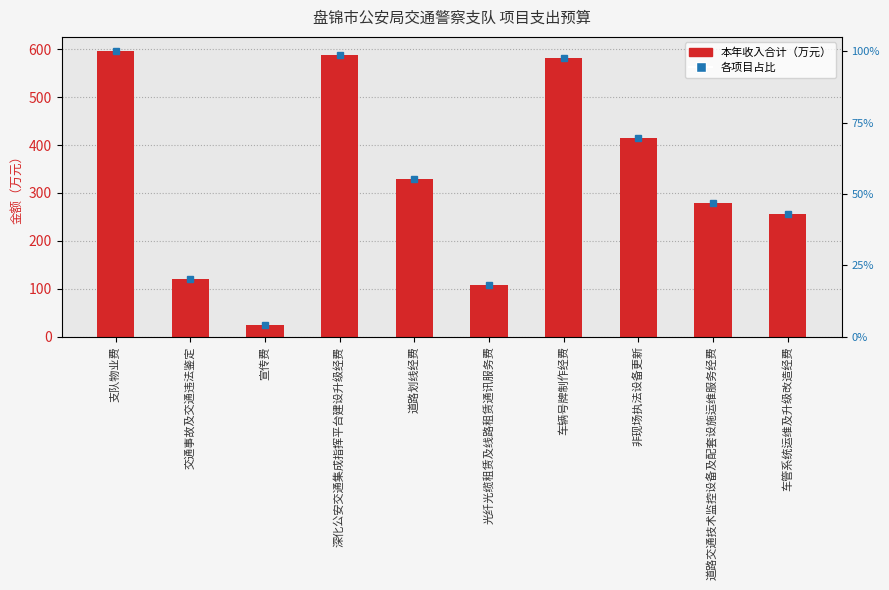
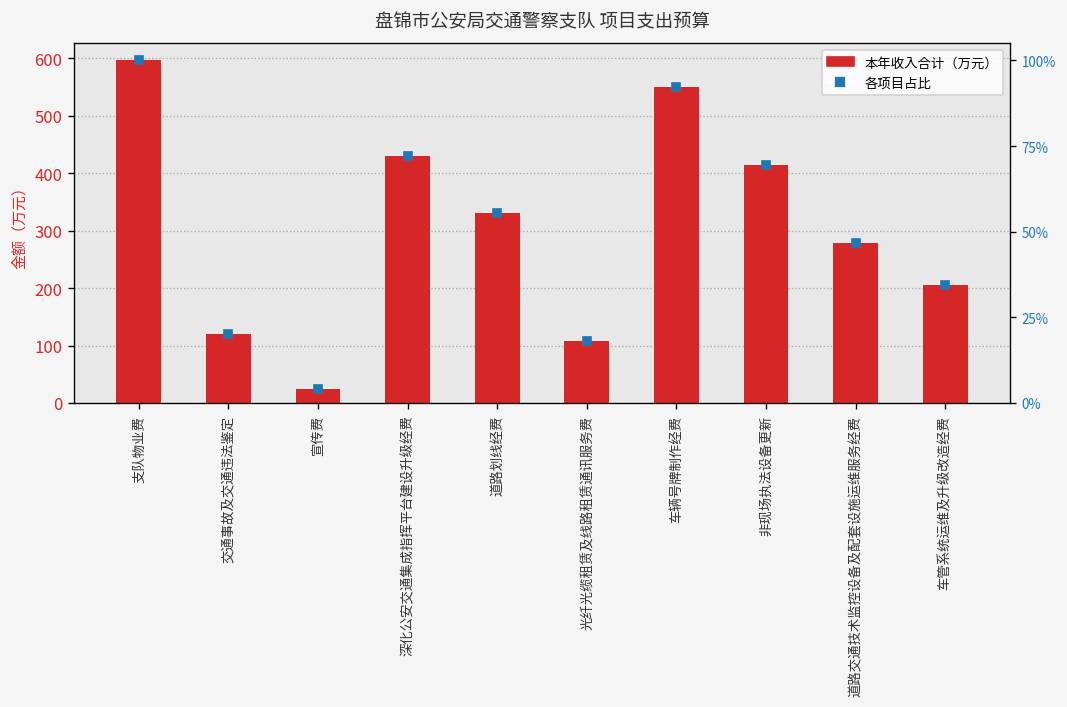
  {
    "本年收入合计（万元）": {
      "支队物业费": 600,
      "交通事故及交通违法鉴定": 120,
      "宣传费": 30,
-     "深化公安交通集成指挥平台建设升级经费": 590,
+     "深化公安交通集成指挥平台建设升级经费": 430,
      "道路划线经费": 330,
      "光纤光缆租赁及线路租赁通讯服务费": 110,
-     "车辆号牌制作经费": 580,
+     "车辆号牌制作经费": 550,
      "非现场执法设备更新": 410,
      "道路交通技术监控设备及配套设施运维服务经费": 280,
-     "车管系统运维及升级改造经费": 260
+     "车管系统运维及升级改造经费": 200
    }
  }
